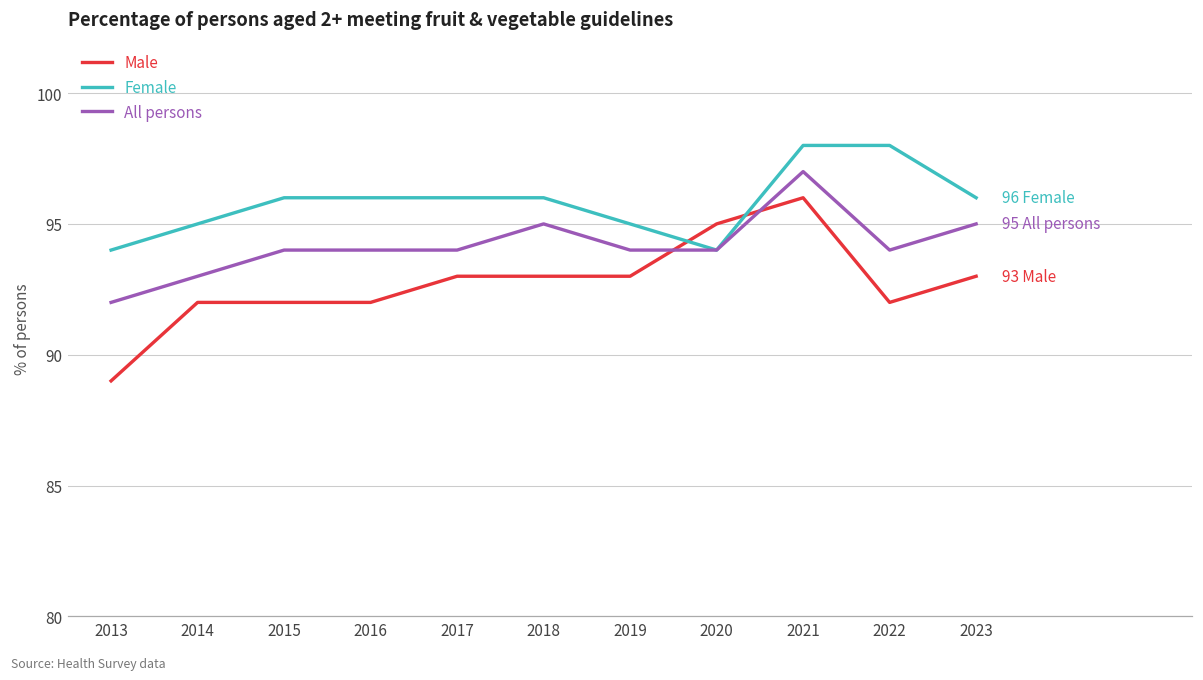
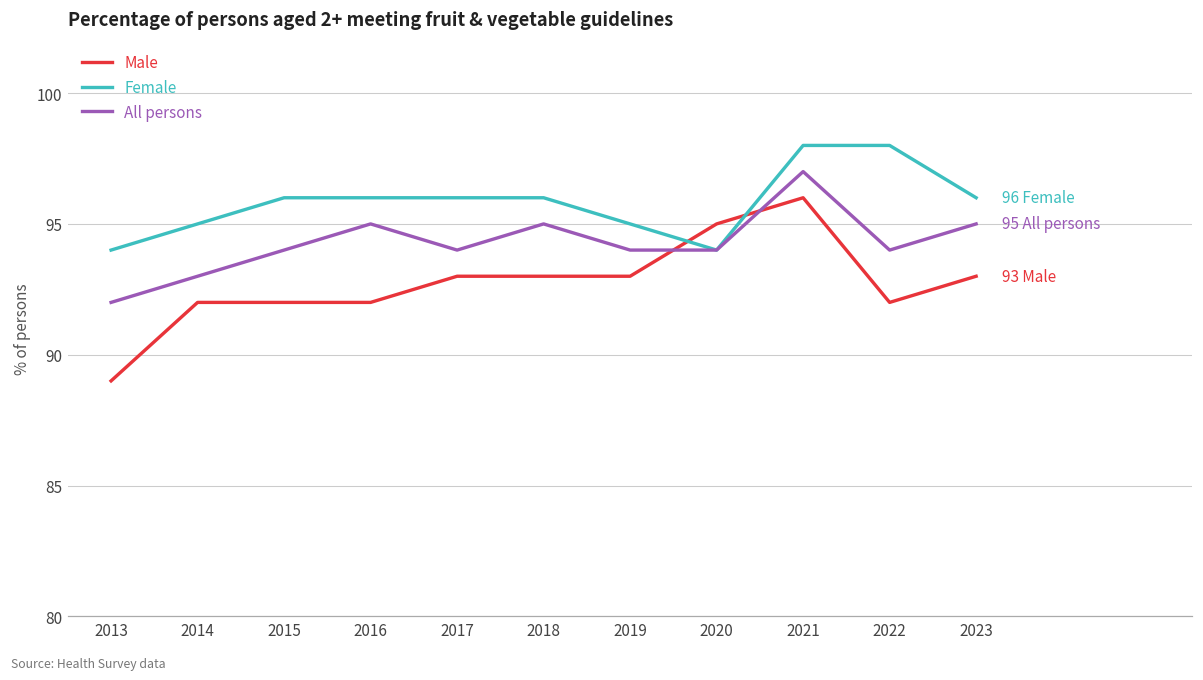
  {
    "Male": {
      "2023": 93
    },
    "Female": {
      "2023": 96
    },
    "All persons": {
      "2013": 92,
      "2014": 93,
      "2015": 94,
-     "2016": 94,
+     "2016": 95,
      "2017": 94,
      "2018": 95,
      "2019": 94,
      "2021": 97,
      "2022": 94
    }
  }
